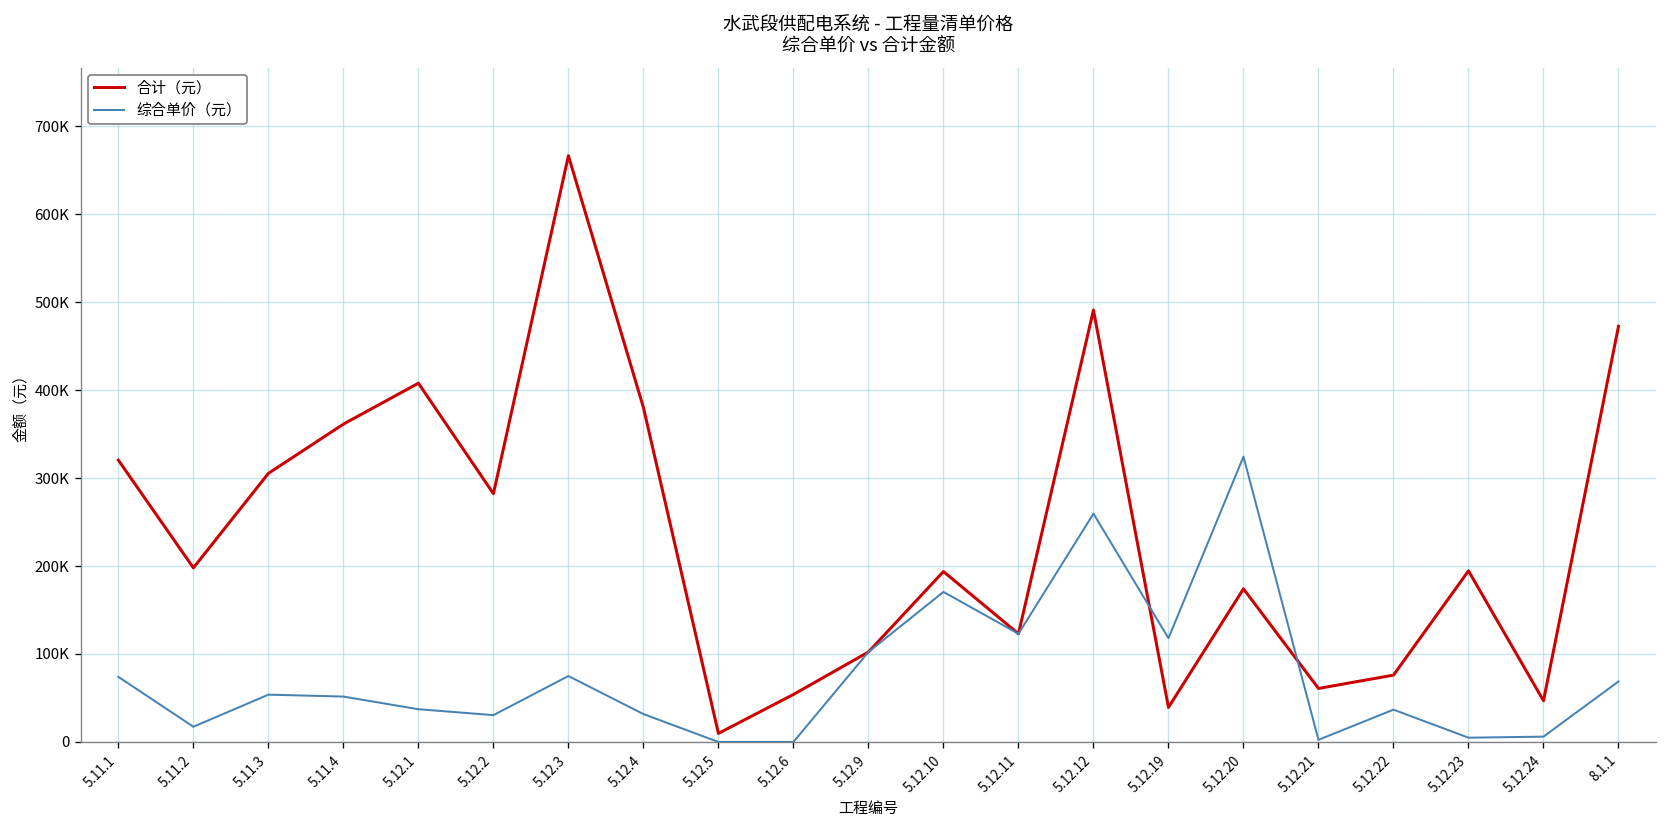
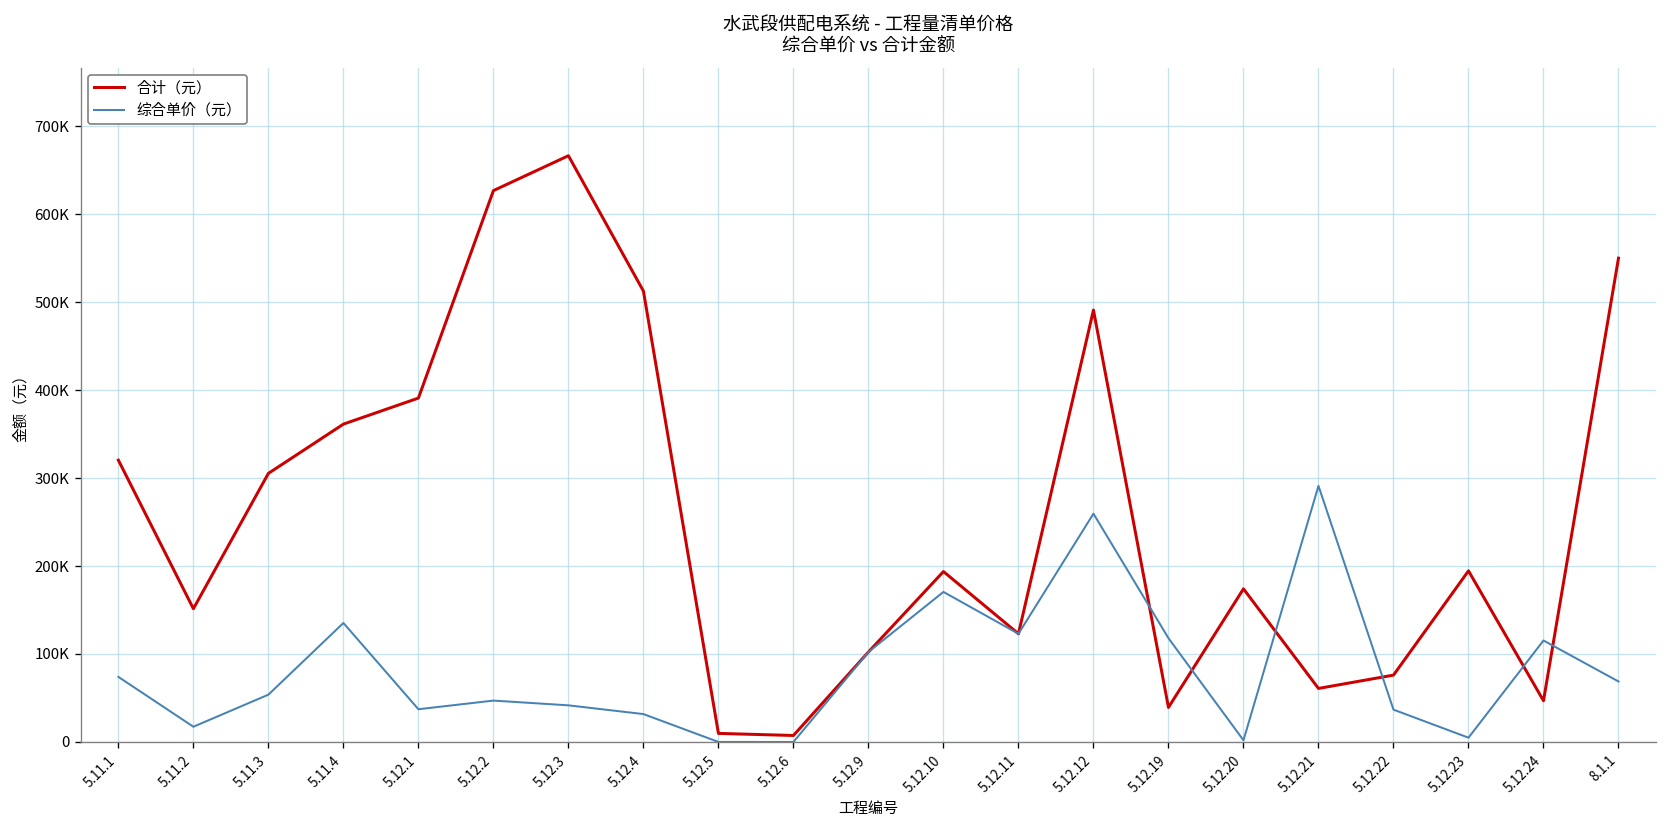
  {
    "合计（元）": {
      "5.11.1": 320000,
-     "5.11.2": 200000,
+     "5.11.2": 150000,
      "5.11.3": 310000,
      "5.11.4": 360000,
-     "5.12.1": 410000,
-     "5.12.2": 280000,
+     "5.12.1": 390000,
+     "5.12.2": 630000,
      "5.12.3": 670000,
-     "5.12.4": 380000,
+     "5.12.4": 510000,
      "5.12.5": 10000,
-     "5.12.6": 50000,
+     "5.12.6": 10000,
      "5.12.10": 190000,
      "5.12.12": 490000,
      "5.12.19": 40000,
      "5.12.20": 170000,
      "5.12.21": 60000,
      "5.12.22": 80000,
      "5.12.23": 190000,
      "5.12.24": 50000,
-     "8.1.1": 470000
+     "8.1.1": 550000
    },
    "综合单价（元）": {
      "5.11.1": 70000,
      "5.11.2": 20000,
      "5.11.3": 50000,
-     "5.11.4": 50000,
+     "5.11.4": 140000,
      "5.12.1": 40000,
-     "5.12.2": 30000,
-     "5.12.3": 70000,
+     "5.12.2": 50000,
+     "5.12.3": 40000,
      "5.12.4": 30000,
      "5.12.5": 0,
      "5.12.6": 0,
      "5.12.10": 170000,
      "5.12.12": 260000,
      "5.12.19": 120000,
-     "5.12.20": 320000,
-     "5.12.21": 0,
+     "5.12.20": 0,
+     "5.12.21": 290000,
      "5.12.22": 40000,
      "5.12.23": 0,
-     "5.12.24": 10000,
+     "5.12.24": 120000,
      "8.1.1": 70000
    }
  }
